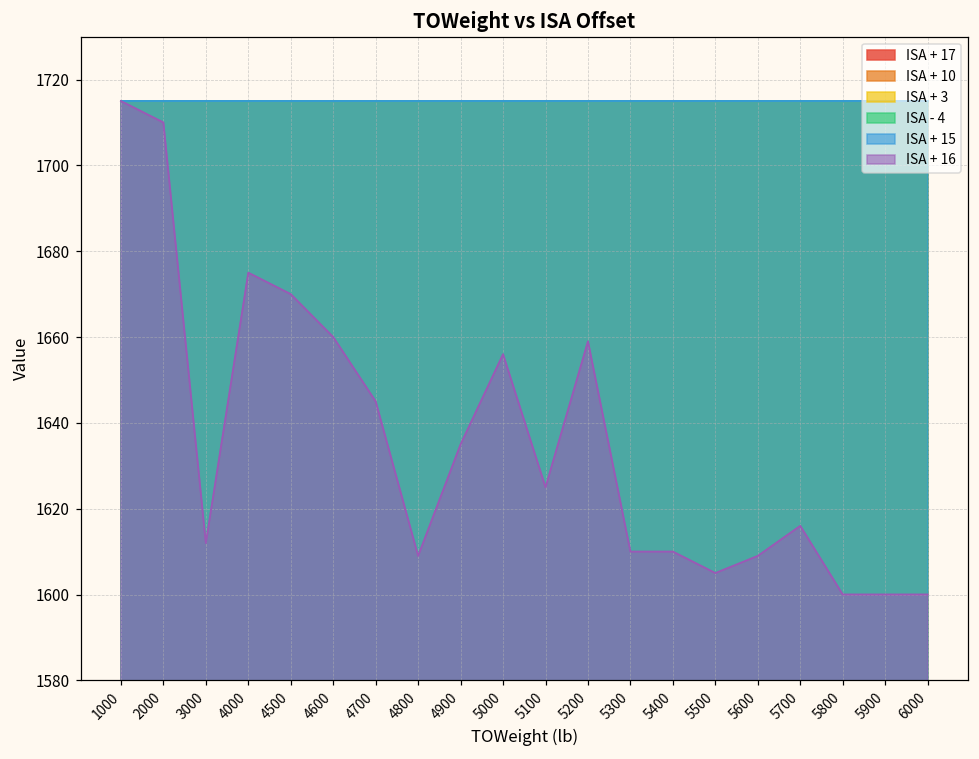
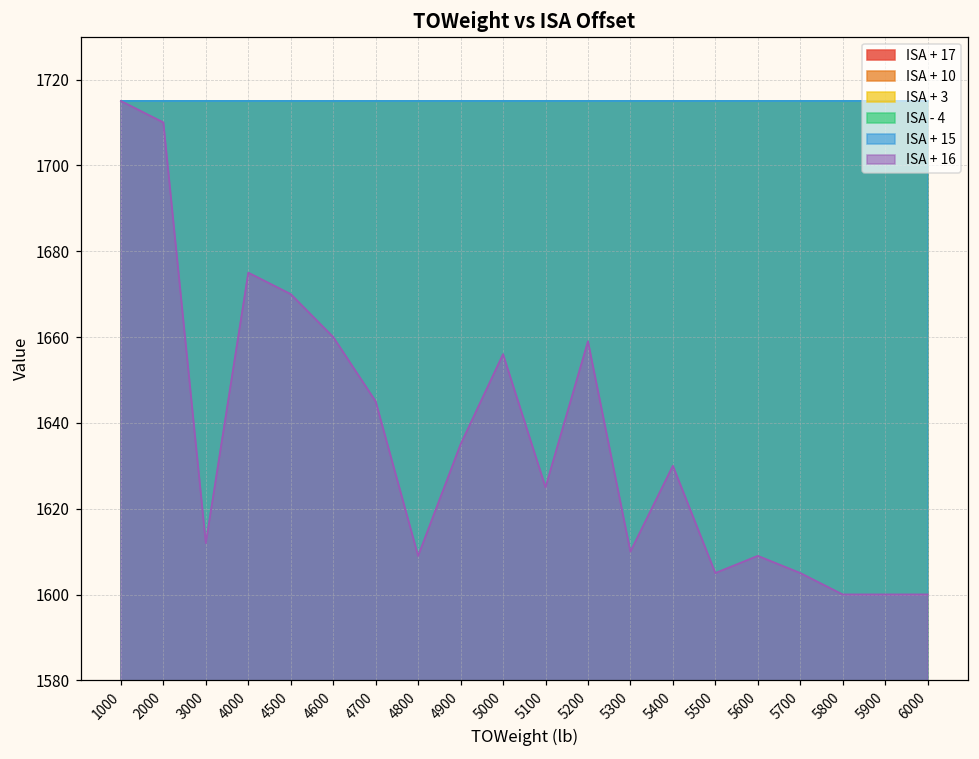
  {
    "ISA + 15": {
      "2000": 1715,
      "3000": 1715,
      "4000": 1715,
      "4500": 1715,
      "4600": 1715,
      "4700": 1715,
      "4800": 1715,
      "4900": 1715,
      "5000": 1715,
      "5100": 1715,
      "5200": 1715,
      "5300": 1715,
      "5400": 1715,
      "5500": 1715,
      "5600": 1715,
      "5700": 1715,
      "5800": 1715
    },
    "ISA + 16": {
      "2000": 1710,
      "3000": 1612,
      "4000": 1675,
      "4500": 1670,
      "4600": 1660,
      "4700": 1645,
      "4800": 1609,
      "4900": 1635,
      "5000": 1656,
      "5100": 1625,
      "5200": 1659,
      "5300": 1610,
-     "5400": 1610,
+     "5400": 1630,
      "5500": 1605,
      "5600": 1609,
-     "5700": 1616,
+     "5700": 1605,
      "5800": 1600,
      "5900": 1600,
      "6000": 1600
    }
  }
